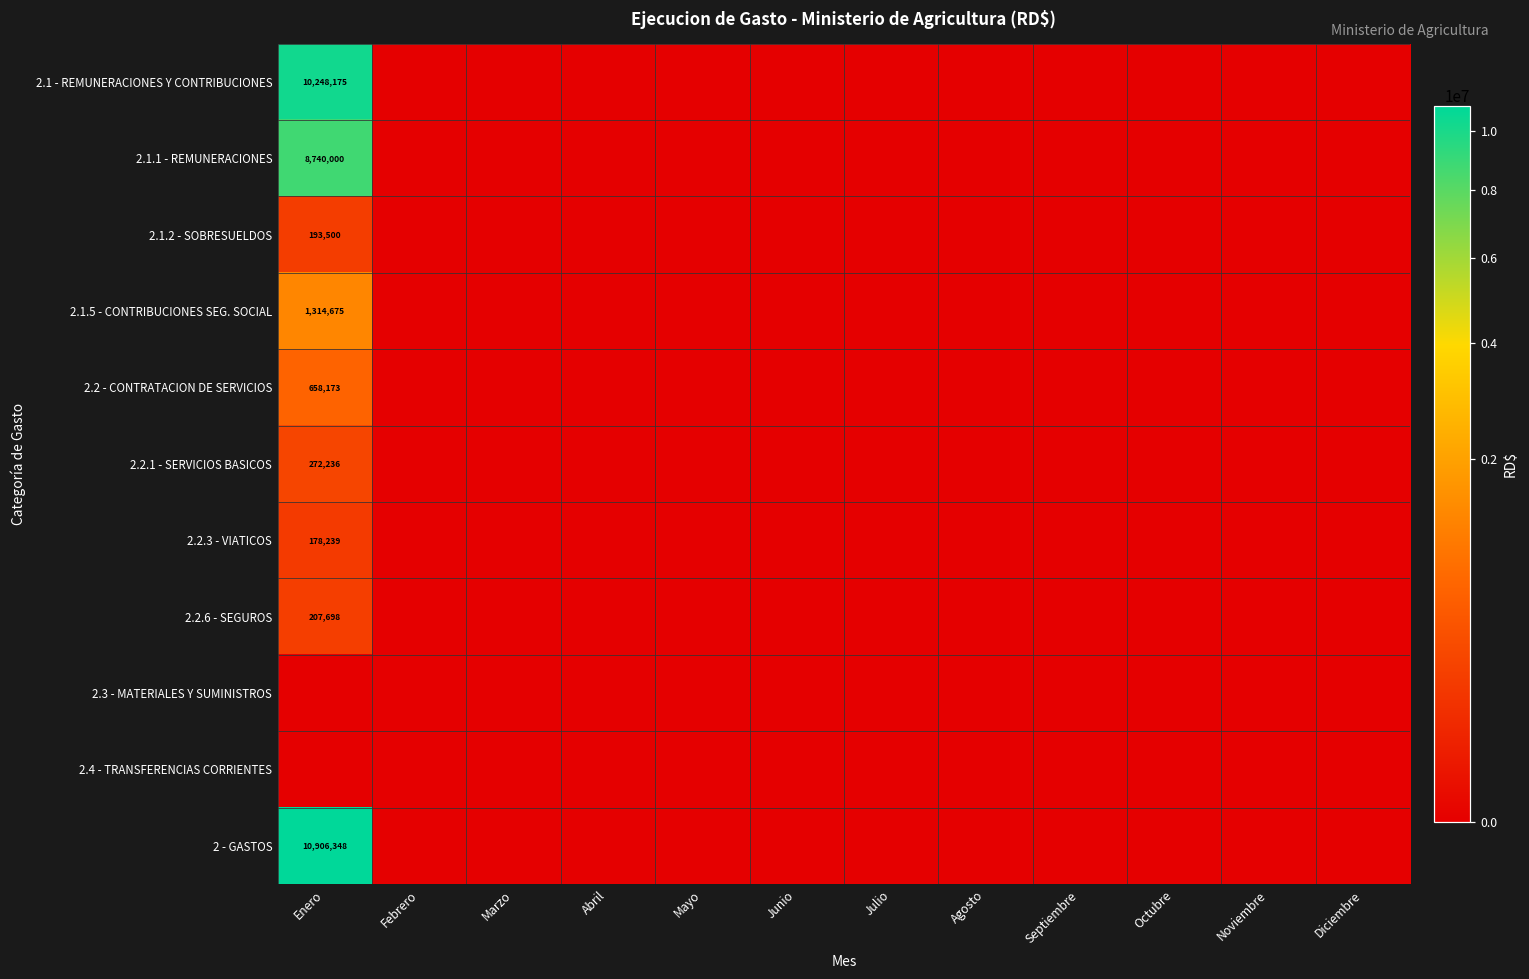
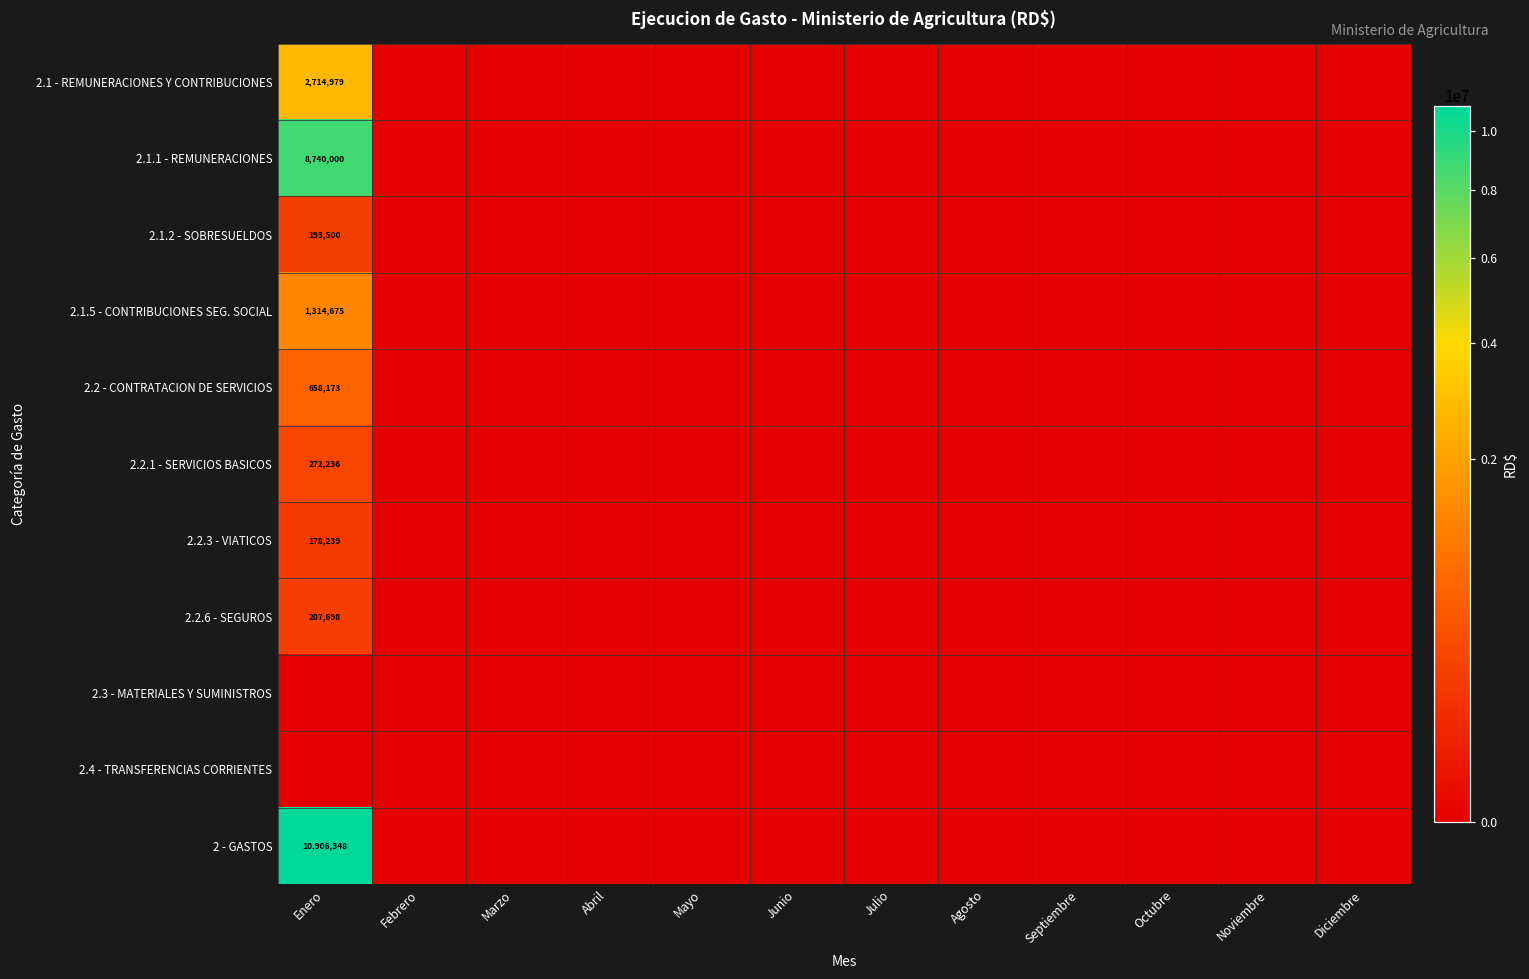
  {
    "2.1 - REMUNERACIONES Y CONTRIBUCIONES": {
-     "Enero": "10,248,175"
+     "Enero": "2,714,979"
    },
    "2.1.1 - REMUNERACIONES": {
      "Enero": "8,740,000"
    },
    "2.1.2 - SOBRESUELDOS": {
      "Enero": "193,500"
    },
    "2.1.5 - CONTRIBUCIONES SEG. SOCIAL": {
      "Enero": "1,314,675"
    },
    "2.2 - CONTRATACION DE SERVICIOS": {
      "Enero": "658,173"
    },
    "2.2.1 - SERVICIOS BASICOS": {
      "Enero": "272,236"
    },
    "2.2.3 - VIATICOS": {
      "Enero": "178,239"
    },
    "2.2.6 - SEGUROS": {
      "Enero": "207,698"
    },
    "2 - GASTOS": {
      "Enero": "10,906,348"
    }
  }
